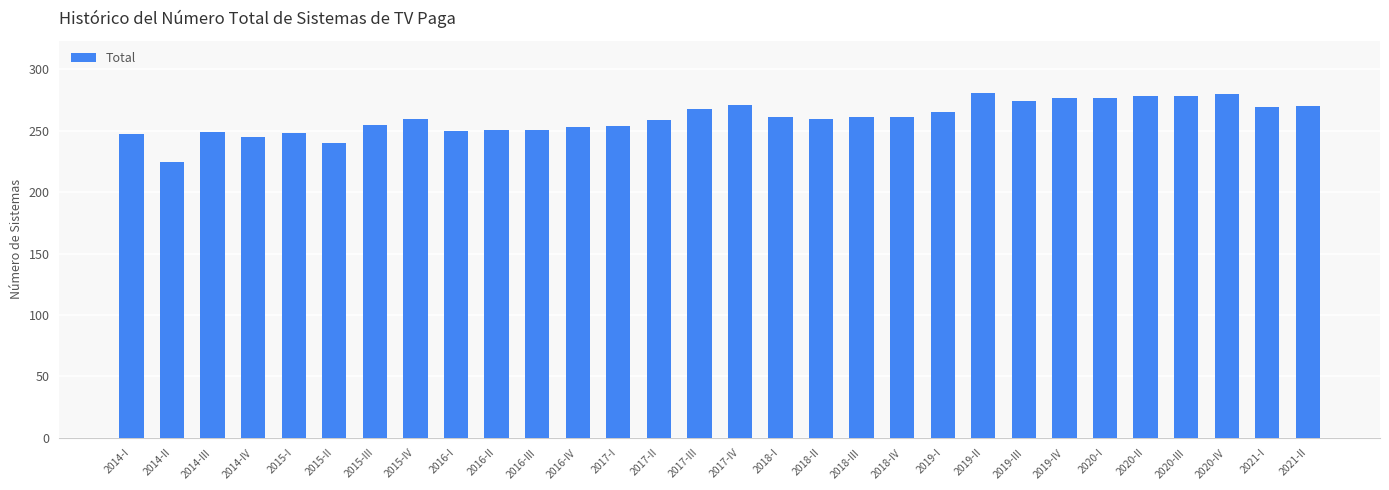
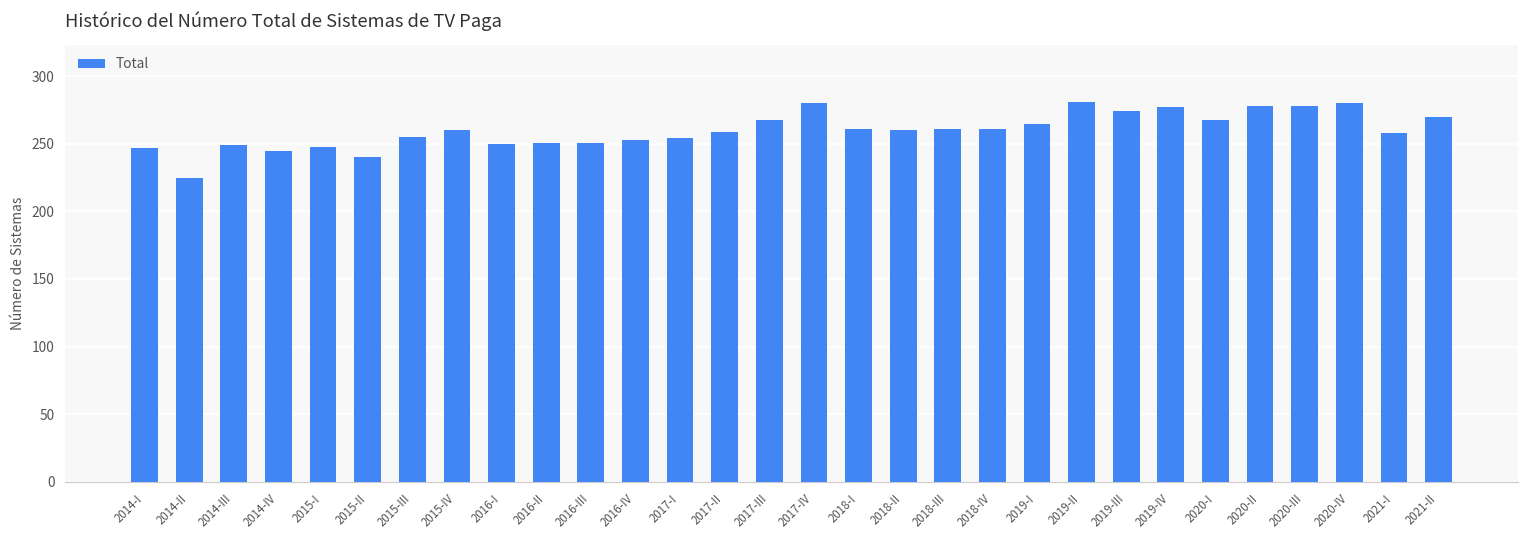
  {
    "2014-I": 247,
    "2014-II": 225,
    "2014-III": 249,
    "2014-IV": 245,
    "2015-I": 248,
    "2015-II": 240,
    "2015-III": 255,
    "2015-IV": 260,
    "2016-I": 250,
    "2016-II": 251,
    "2016-III": 251,
    "2016-IV": 253,
    "2017-I": 254,
    "2017-II": 259,
    "2017-III": 268,
-   "2017-IV": 271,
+   "2017-IV": 280,
    "2018-I": 261,
    "2018-II": 260,
    "2018-III": 261,
    "2018-IV": 261,
    "2019-I": 265,
    "2019-II": 281,
    "2019-III": 274,
    "2019-IV": 277,
-   "2020-I": 277,
+   "2020-I": 268,
    "2020-II": 278,
    "2020-III": 278,
    "2020-IV": 280,
-   "2021-I": 269,
+   "2021-I": 258,
    "2021-II": 270
  }
